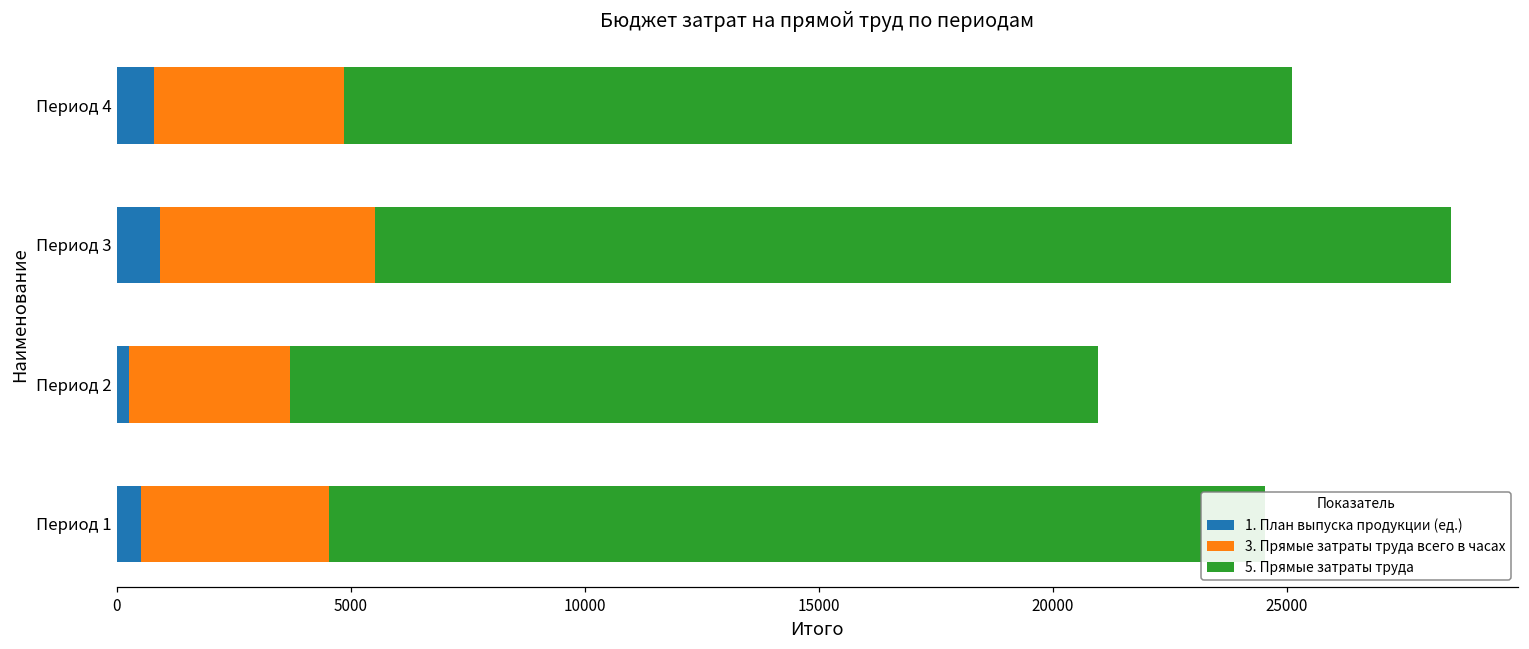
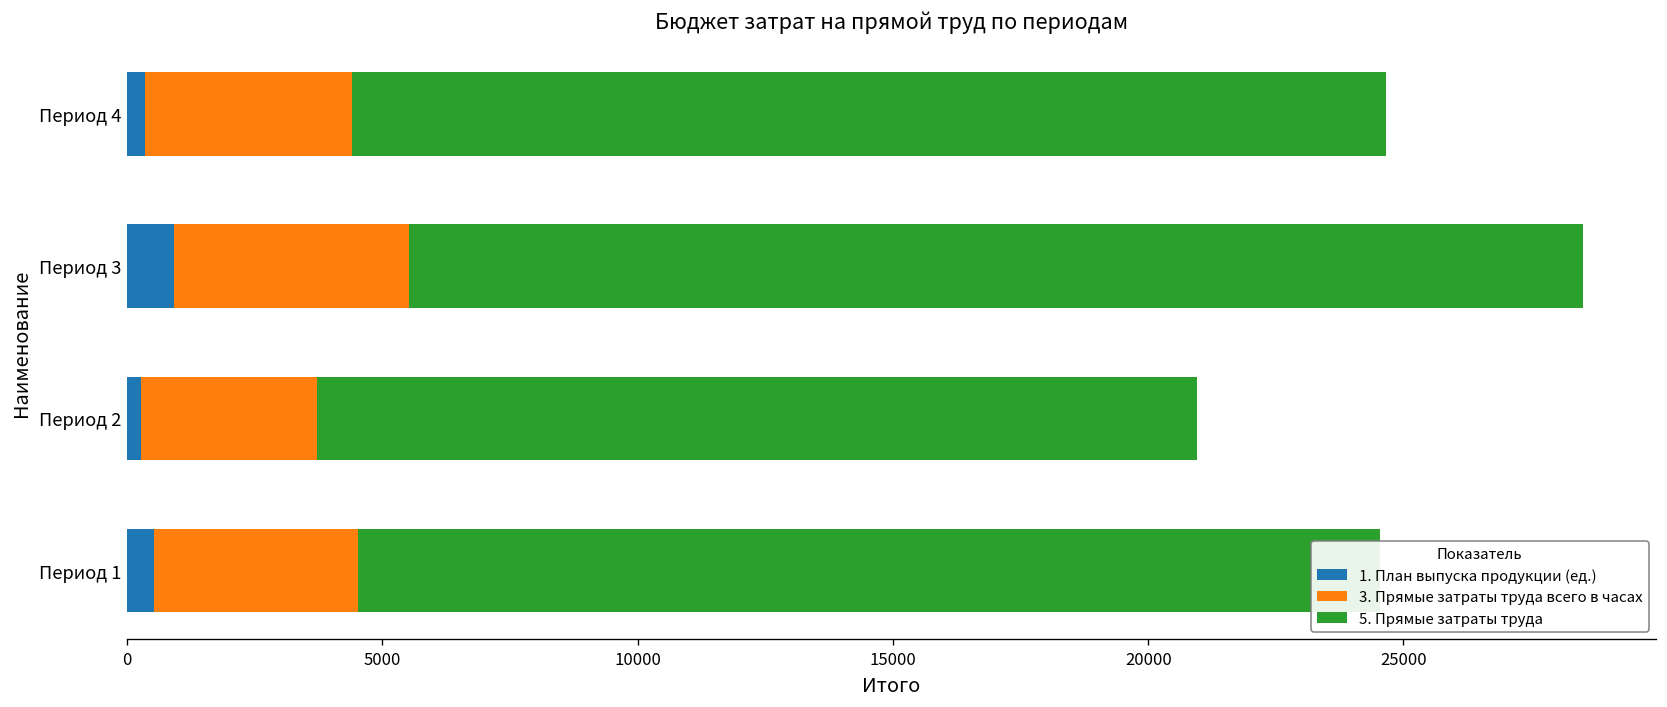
  {
    "1. План выпуска продукции (ед.)": {
-     "Период 4": 800,
+     "Период 4": 300,
      "Период 3": 900,
      "Период 2": 300,
      "Период 1": 500
    },
    "3. Прямые затраты труда всего в часах": {
      "Период 4": 4100,
      "Период 3": 4600,
      "Период 2": 3500,
      "Период 1": 4000
    },
    "5. Прямые затраты труда": {
      "Период 4": 20300,
      "Период 3": 23000,
      "Период 2": 17300
    }
  }
